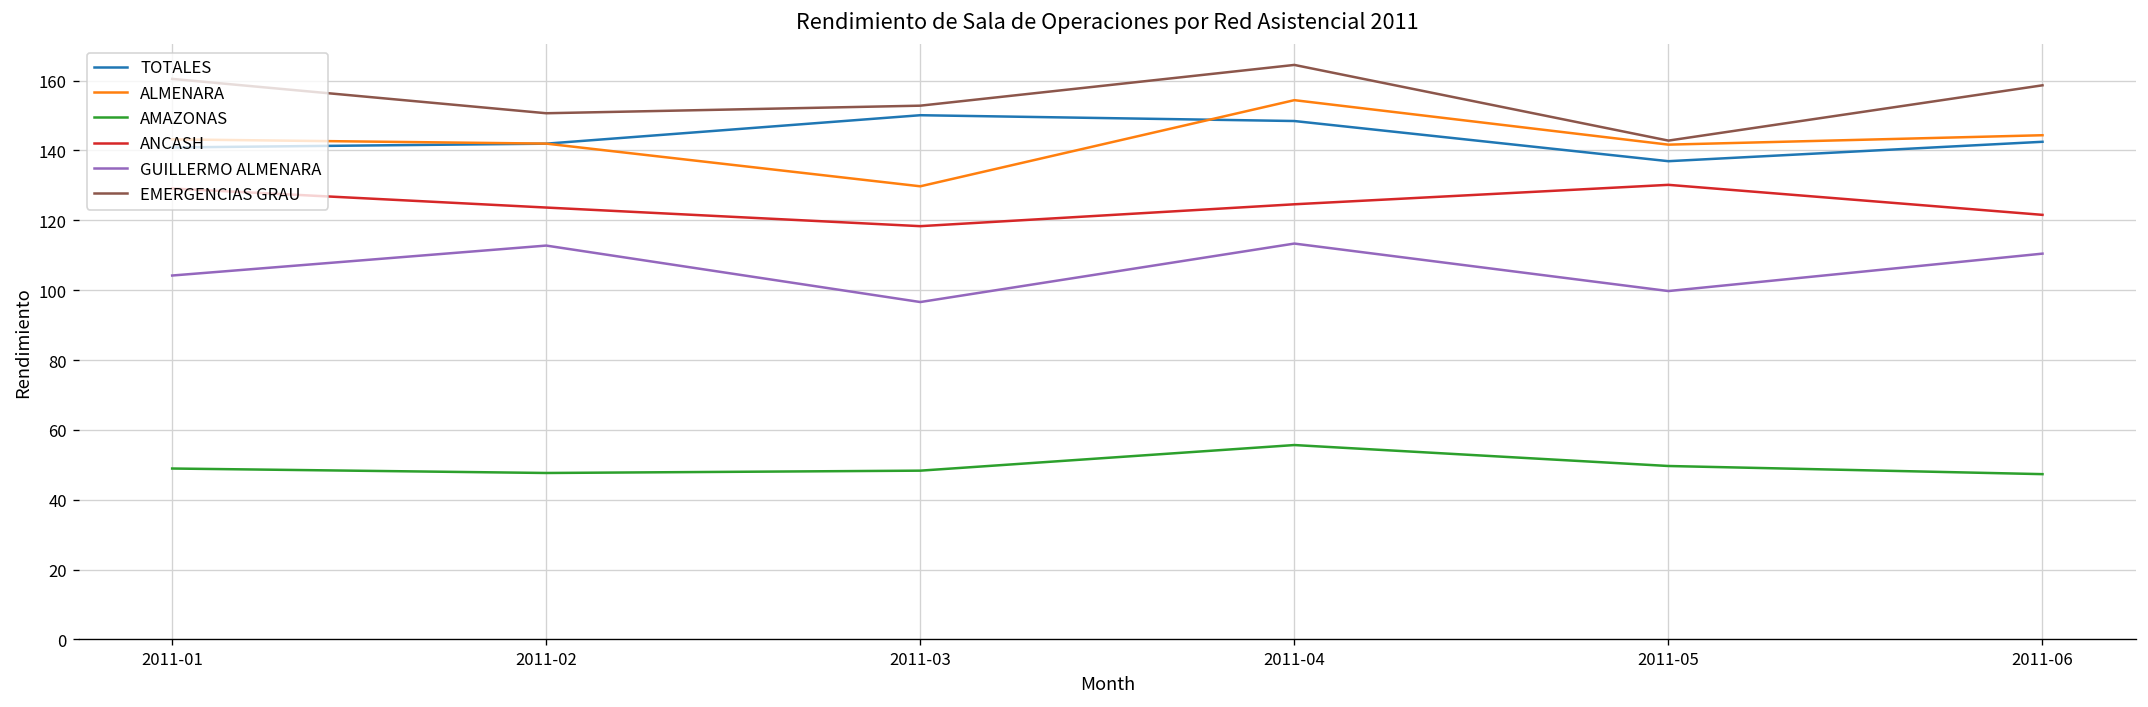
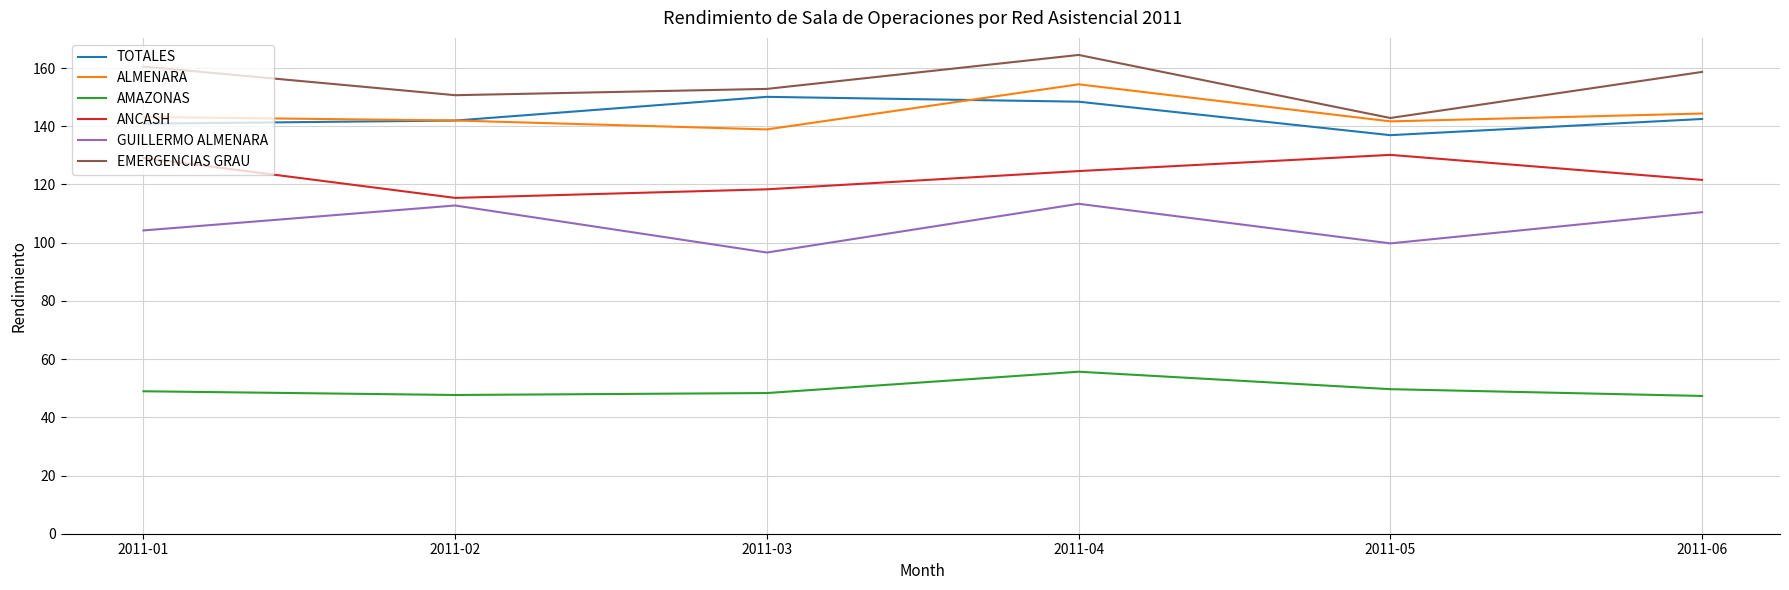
  {
    "TOTALES": {
      "2011-03": 150,
      "2011-04": 148,
      "2011-05": 137,
      "2011-06": 142
    },
    "ALMENARA": {
-     "2011-03": 130,
+     "2011-03": 139,
      "2011-04": 154,
      "2011-05": 142,
      "2011-06": 144
    },
    "AMAZONAS": {
      "2011-01": 49,
      "2011-02": 48,
      "2011-03": 48,
      "2011-04": 56,
      "2011-05": 50,
      "2011-06": 47
    },
    "ANCASH": {
-     "2011-02": 124,
+     "2011-02": 115,
      "2011-03": 118,
      "2011-04": 125,
      "2011-05": 130,
      "2011-06": 122
    },
    "GUILLERMO ALMENARA": {
      "2011-01": 104,
      "2011-02": 113,
      "2011-03": 97,
      "2011-04": 113,
      "2011-05": 100,
      "2011-06": 110
    },
    "EMERGENCIAS GRAU": {
      "2011-02": 151,
      "2011-03": 153,
      "2011-04": 165,
      "2011-05": 143,
      "2011-06": 159
    }
  }
